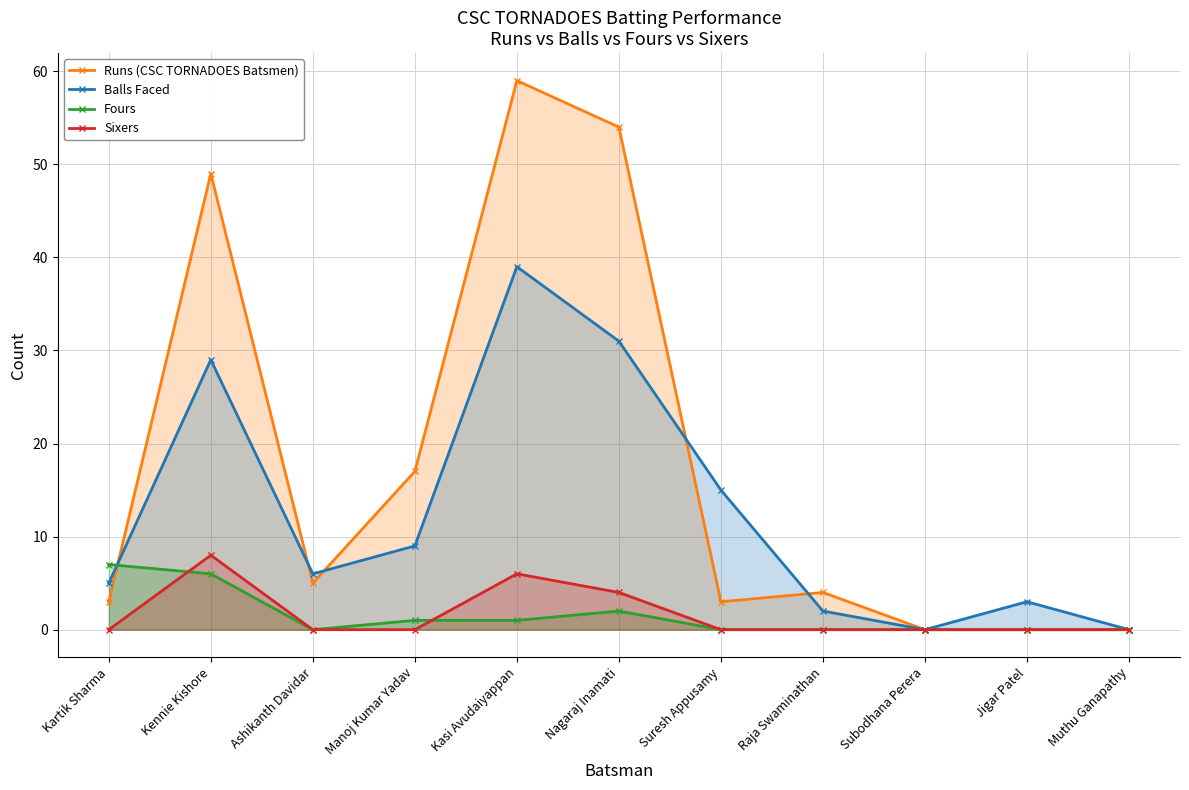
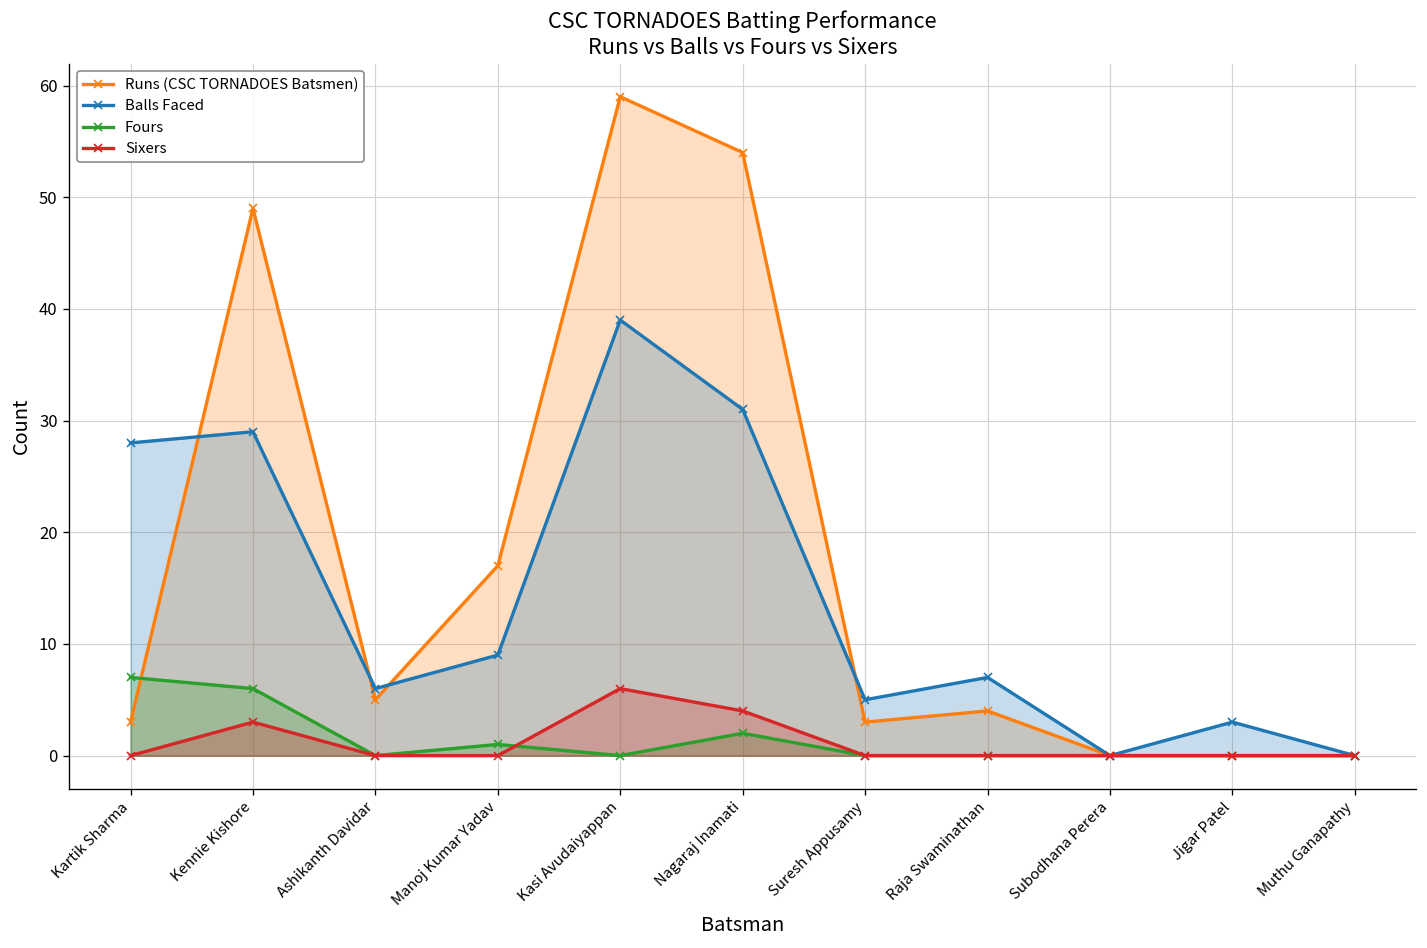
  {
    "Runs (CSC TORNADOES Batsmen)": {
      "Kartik Sharma": 3,
      "Kennie Kishore": 49,
      "Ashikanth Davidar": 5,
      "Manoj Kumar Yadav": 17,
      "Kasi Avudaiyappan": 59,
      "Nagaraj Inamati": 54,
      "Suresh Appusamy": 3,
      "Raja Swaminathan": 4
    },
    "Balls Faced": {
-     "Kartik Sharma": 5,
+     "Kartik Sharma": 28,
      "Kennie Kishore": 29,
      "Ashikanth Davidar": 6,
      "Manoj Kumar Yadav": 9,
      "Kasi Avudaiyappan": 39,
      "Nagaraj Inamati": 31,
-     "Suresh Appusamy": 15,
-     "Raja Swaminathan": 2,
+     "Suresh Appusamy": 5,
+     "Raja Swaminathan": 7,
      "Jigar Patel": 3
    },
    "Fours": {
      "Kartik Sharma": 7,
      "Kennie Kishore": 6,
      "Manoj Kumar Yadav": 1,
-     "Kasi Avudaiyappan": 1,
+     "Kasi Avudaiyappan": 0,
      "Nagaraj Inamati": 2
    },
    "Sixers": {
      "Kartik Sharma": 0,
-     "Kennie Kishore": 8,
+     "Kennie Kishore": 3,
      "Manoj Kumar Yadav": 0,
      "Kasi Avudaiyappan": 6,
      "Nagaraj Inamati": 4
    }
  }
